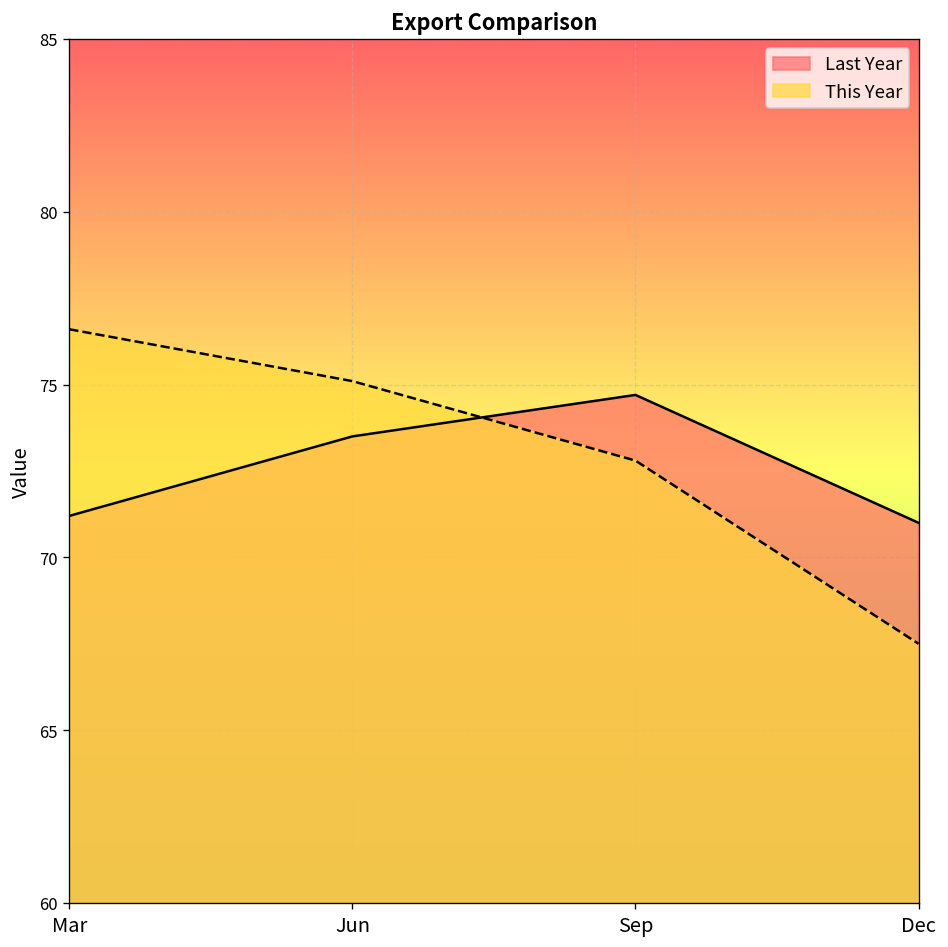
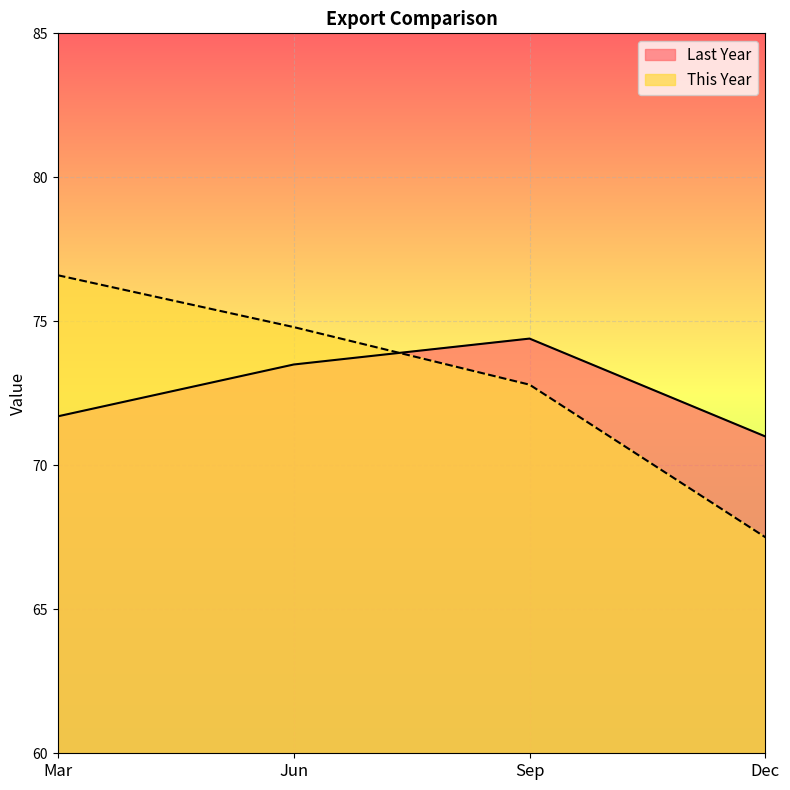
  {
    "Last Year": {
-     "Mar": 71.2,
+     "Mar": 71.7,
      "Jun": 73.5,
-     "Sep": 74.7,
+     "Sep": 74.4,
      "Dec": 71.0
    },
    "This Year": {
      "Mar": 76.6,
-     "Jun": 75.1,
+     "Jun": 74.8,
      "Sep": 72.8,
      "Dec": 67.5
    }
  }
